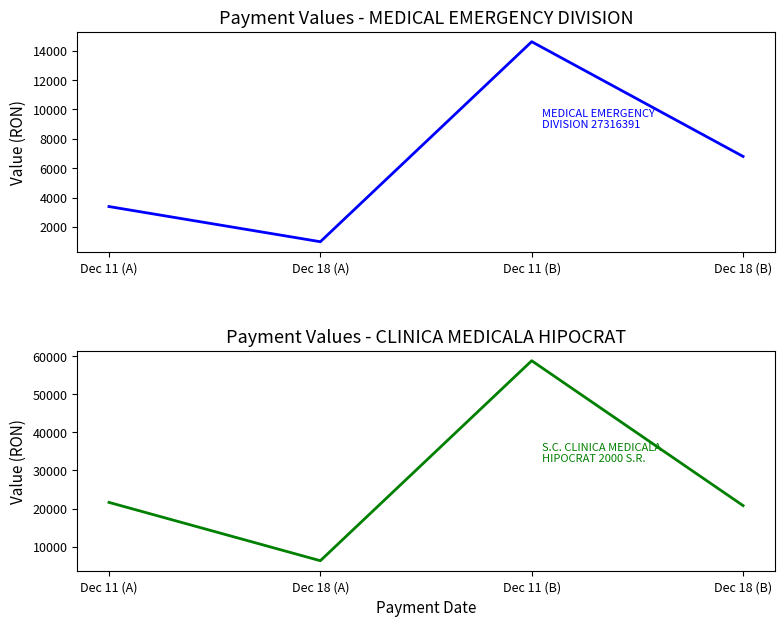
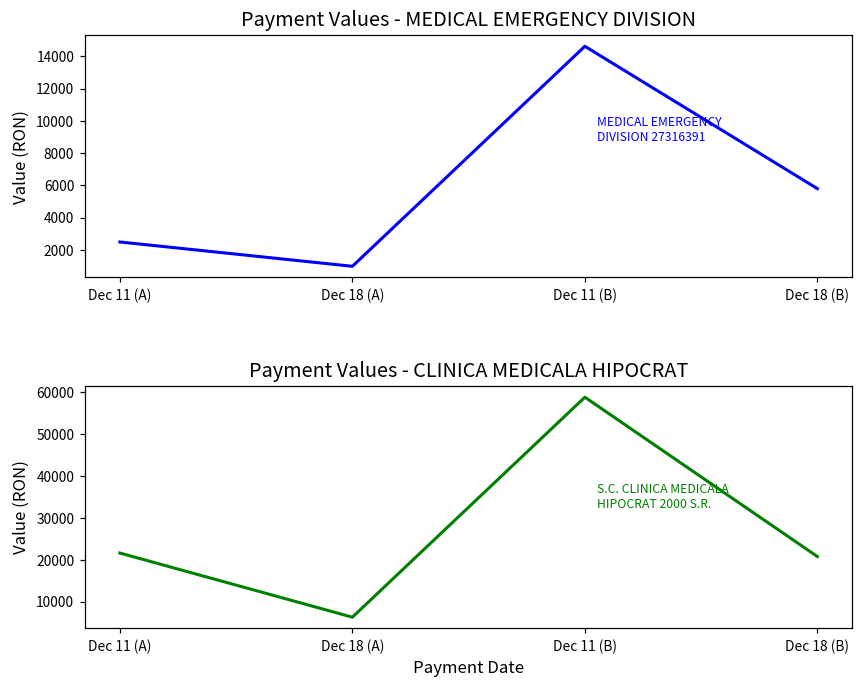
  {
    "Payment Values - MEDICAL EMERGENCY DIVISION": {
-     "Dec 11 (A)": 3400,
+     "Dec 11 (A)": 2500,
      "Dec 18 (A)": 1000,
      "Dec 11 (B)": 14600,
-     "Dec 18 (B)": 6800
+     "Dec 18 (B)": 5800
    },
    "Payment Values - CLINICA MEDICALA HIPOCRAT": {
      "Dec 11 (A)": 22000,
      "Dec 18 (A)": 6000,
      "Dec 11 (B)": 59000,
      "Dec 18 (B)": 21000
    }
  }
